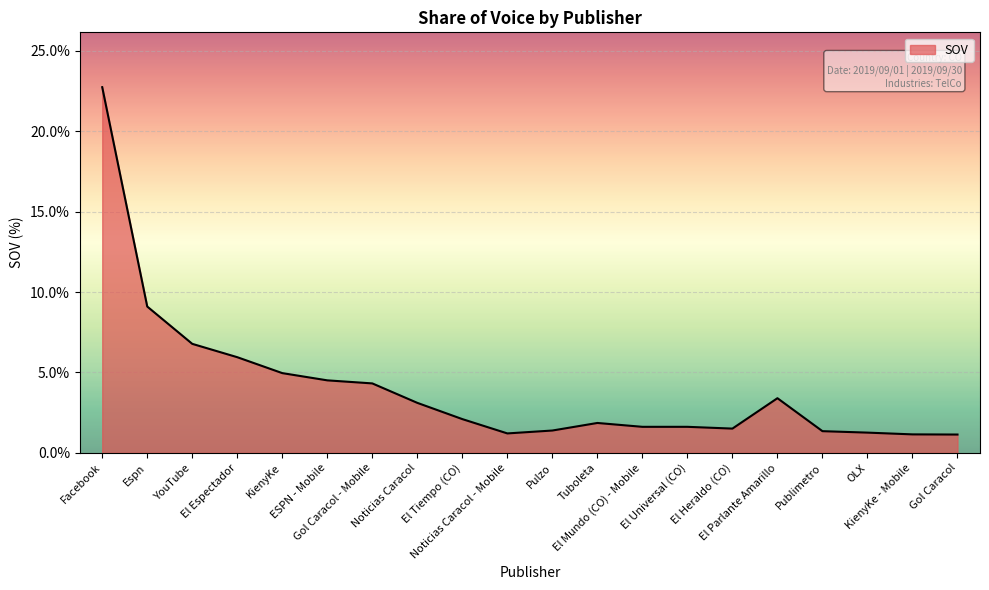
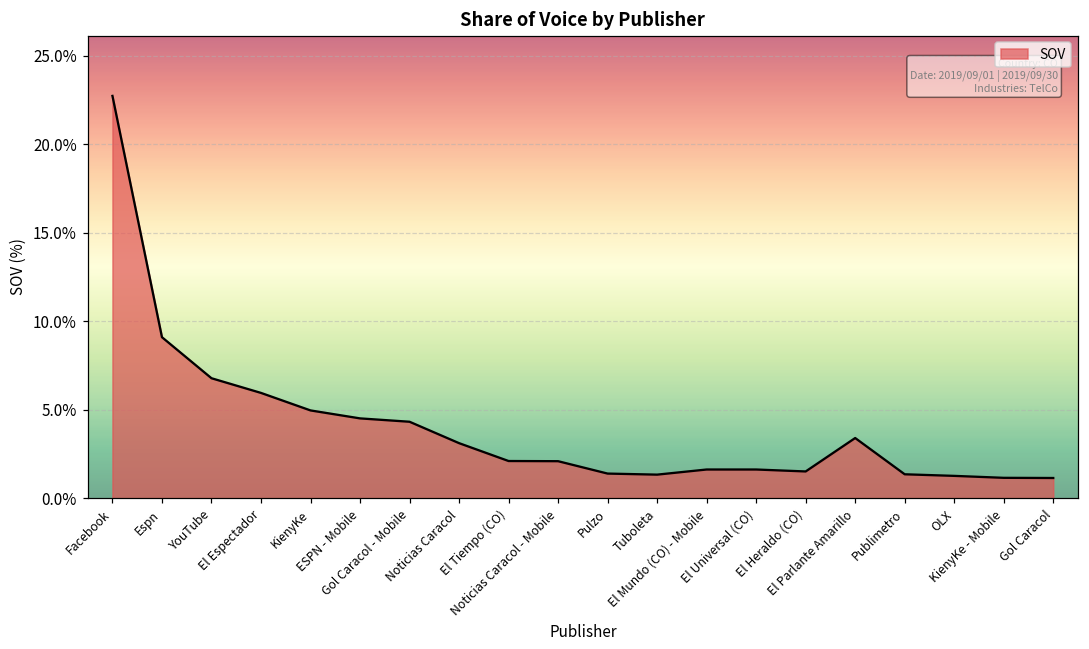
  {
    "Facebook": "22.7%",
    "Espn": "9.1%",
    "YouTube": "6.8%",
    "El Espectador": "6.0%",
    "KienyKe": "5.0%",
    "ESPN - Mobile": "4.5%",
    "Gol Caracol - Mobile": "4.3%",
    "Noticias Caracol": "3.1%",
    "El Tiempo (CO)": "2.1%",
-   "Noticias Caracol - Mobile": "1.2%",
+   "Noticias Caracol - Mobile": "2.1%",
    "Pulzo": "1.4%",
-   "Tuboleta": "1.9%",
+   "Tuboleta": "1.3%",
    "El Mundo (CO) - Mobile": "1.6%",
    "El Universal (CO)": "1.6%",
    "El Heraldo (CO)": "1.5%",
    "El Parlante Amarillo": "3.4%",
    "Publimetro": "1.4%",
    "OLX": "1.3%",
    "KienyKe - Mobile": "1.2%",
    "Gol Caracol": "1.1%"
  }
